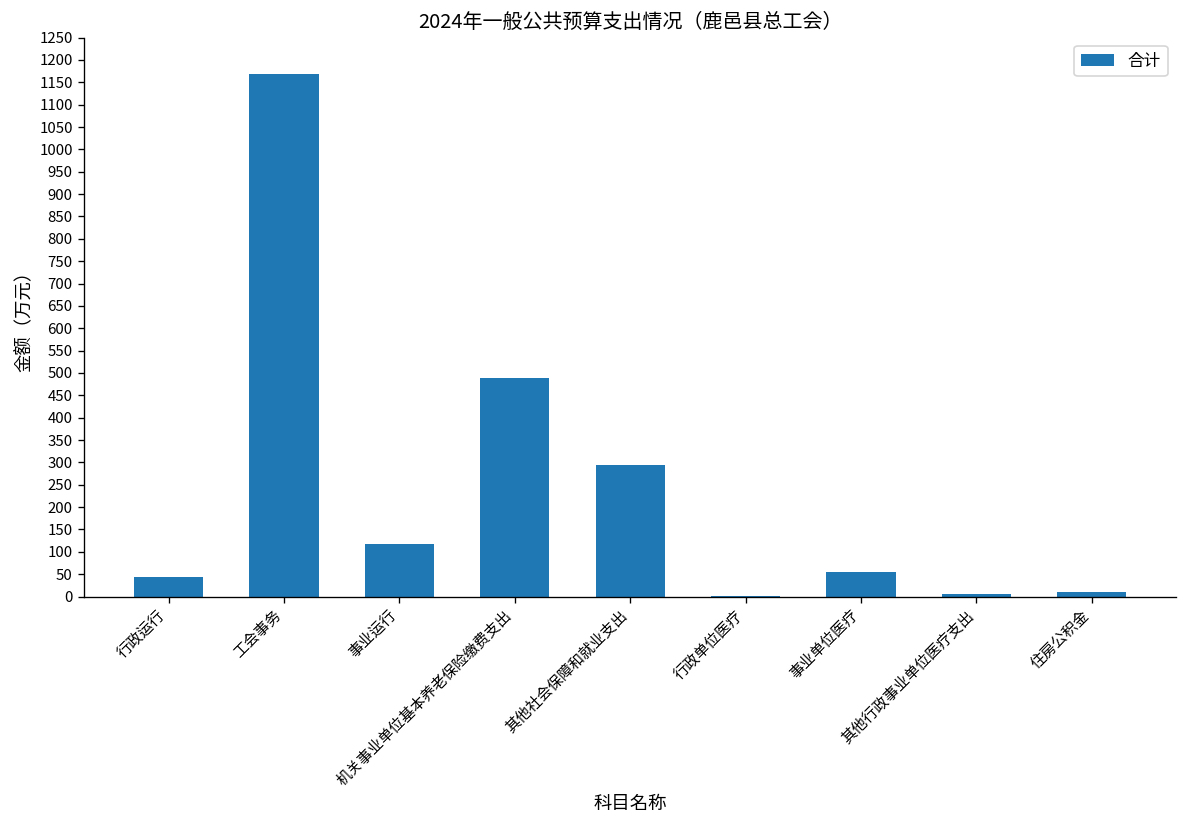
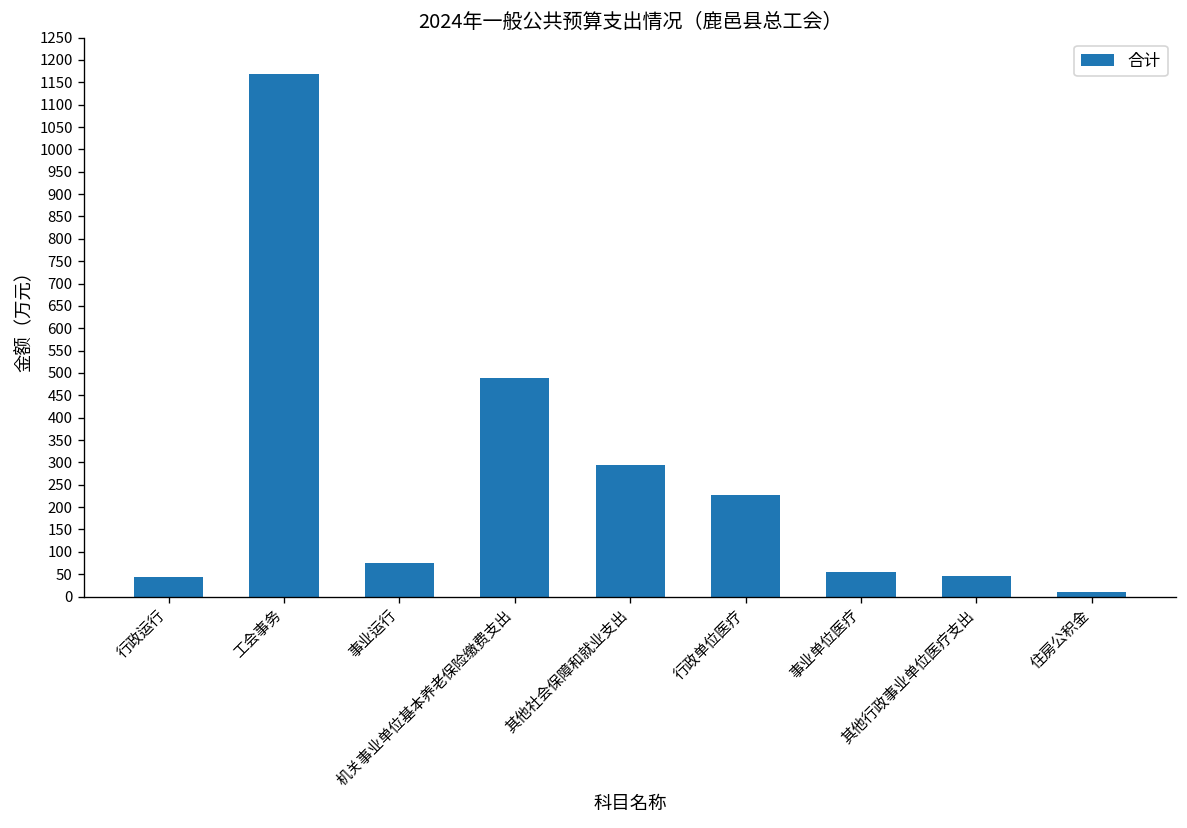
  {
    "行政运行": 40,
    "工会事务": 1170,
-   "事业运行": 120,
+   "事业运行": 80,
    "机关事业单位基本养老保险缴费支出": 490,
    "其他社会保障和就业支出": 290,
-   "行政单位医疗": 0,
+   "行政单位医疗": 230,
    "事业单位医疗": 50,
-   "其他行政事业单位医疗支出": 10,
+   "其他行政事业单位医疗支出": 50,
    "住房公积金": 10
  }
